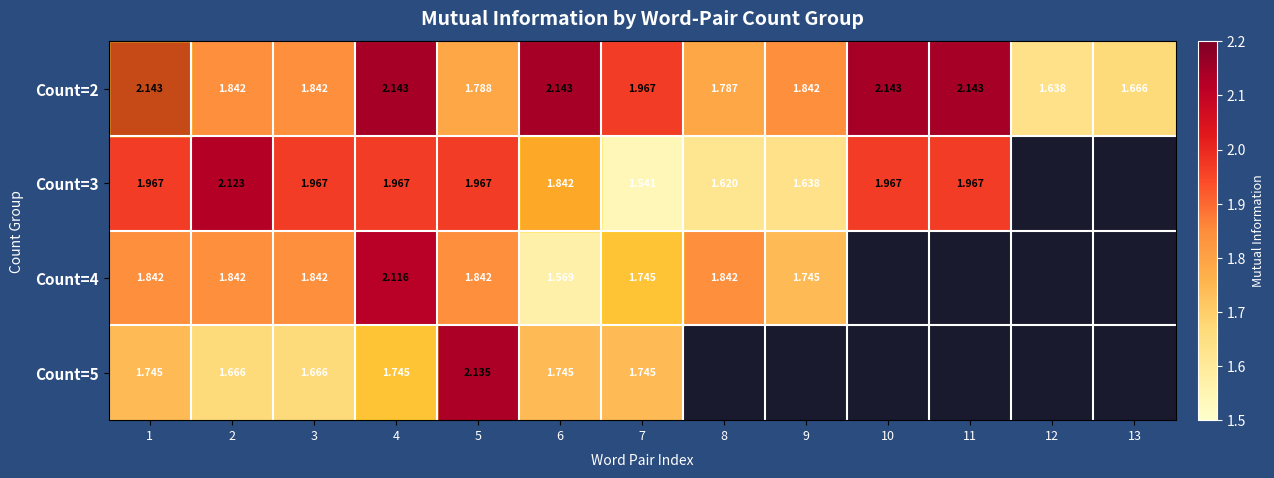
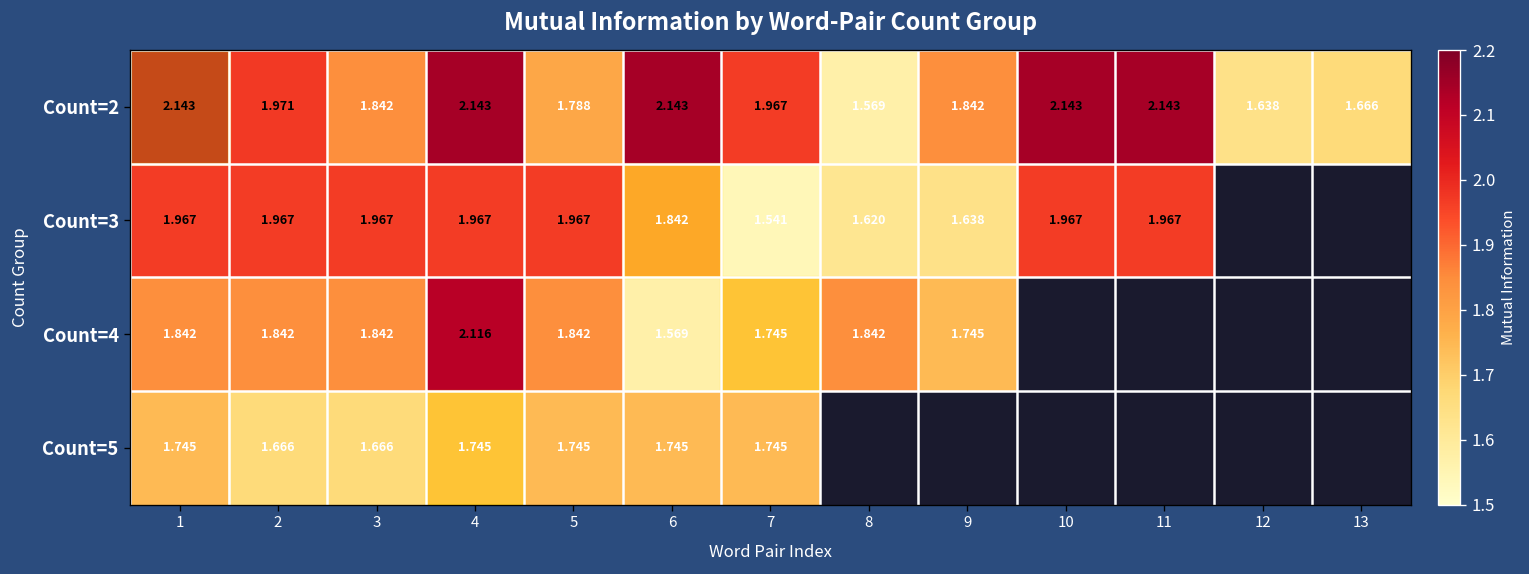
  {
    "Count=2": {
      "1": 2.143,
-     "2": 1.842,
+     "2": 1.971,
      "3": 1.842,
      "4": 2.143,
      "5": 1.788,
      "6": 2.143,
      "7": 1.967,
-     "8": 1.787,
+     "8": 1.569,
      "9": 1.842,
      "10": 2.143,
      "11": 2.143,
      "12": 1.638,
      "13": 1.666
    },
    "Count=3": {
      "1": 1.967,
-     "2": 2.123,
+     "2": 1.967,
      "3": 1.967,
      "4": 1.967,
      "5": 1.967,
      "6": 1.842,
      "7": 1.541,
      "8": 1.620,
      "9": 1.638,
      "10": 1.967,
      "11": 1.967
    },
    "Count=4": {
      "1": 1.842,
      "2": 1.842,
      "3": 1.842,
      "4": 2.116,
      "5": 1.842,
      "6": 1.569,
      "7": 1.745,
      "8": 1.842,
      "9": 1.745
    },
    "Count=5": {
      "1": 1.745,
      "2": 1.666,
      "3": 1.666,
      "4": 1.745,
-     "5": 2.135,
+     "5": 1.745,
      "6": 1.745,
      "7": 1.745
    }
  }
